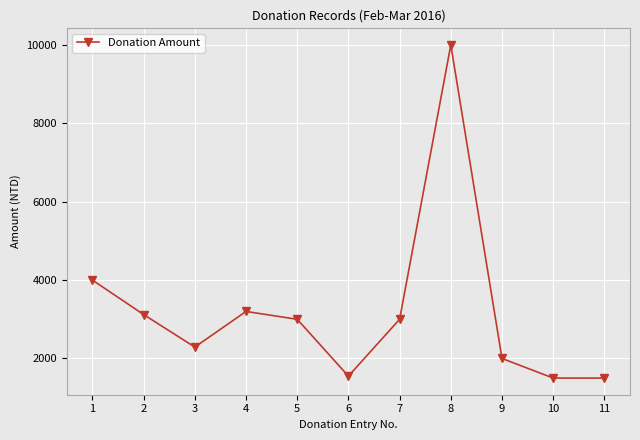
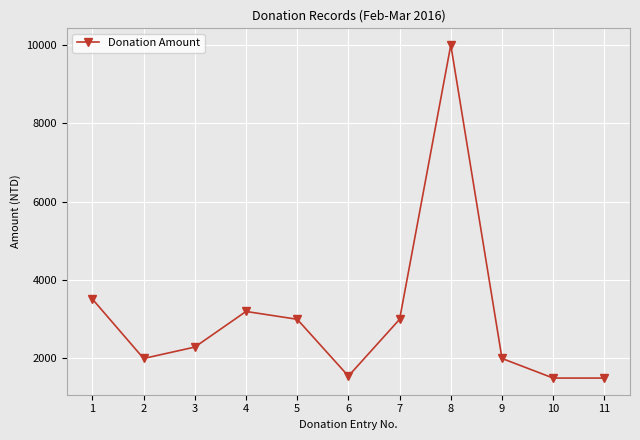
  {
-   "1": 4000,
-   "2": 3100,
+   "1": 3500,
+   "2": 2000,
    "3": 2300,
    "4": 3200,
    "5": 3000,
    "6": 1600,
    "7": 3000,
    "8": 10000,
    "9": 2000,
    "10": 1500,
    "11": 1500
  }
